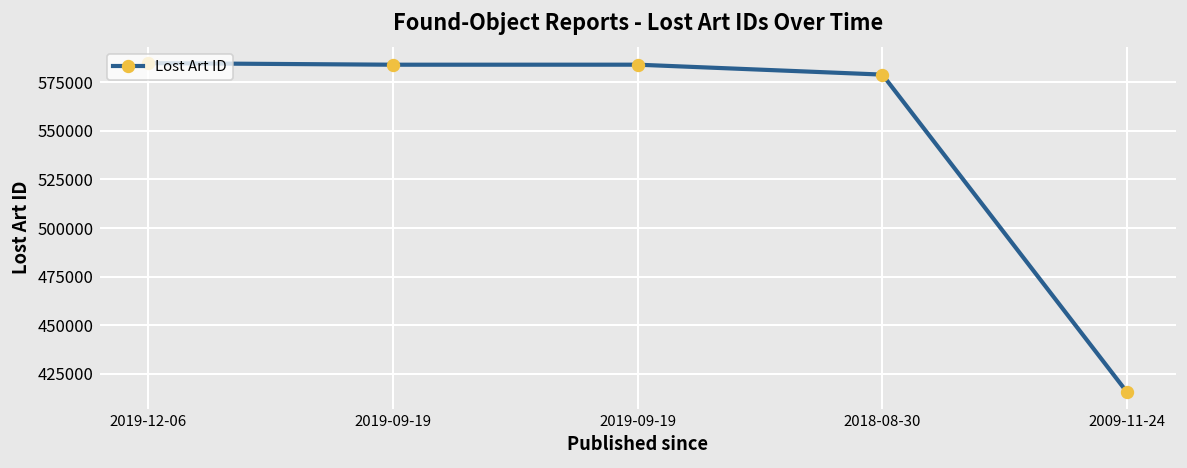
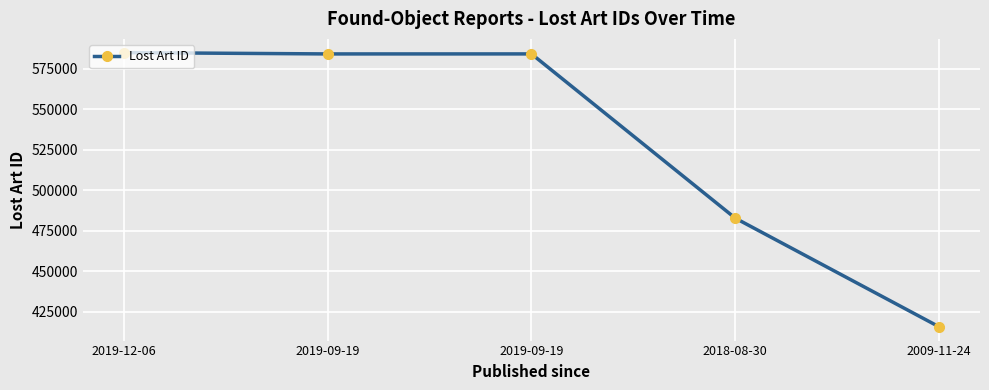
  {
-   "2018-08-30": 579000,
+   "2018-08-30": 483000,
    "2009-11-24": 416000
  }
